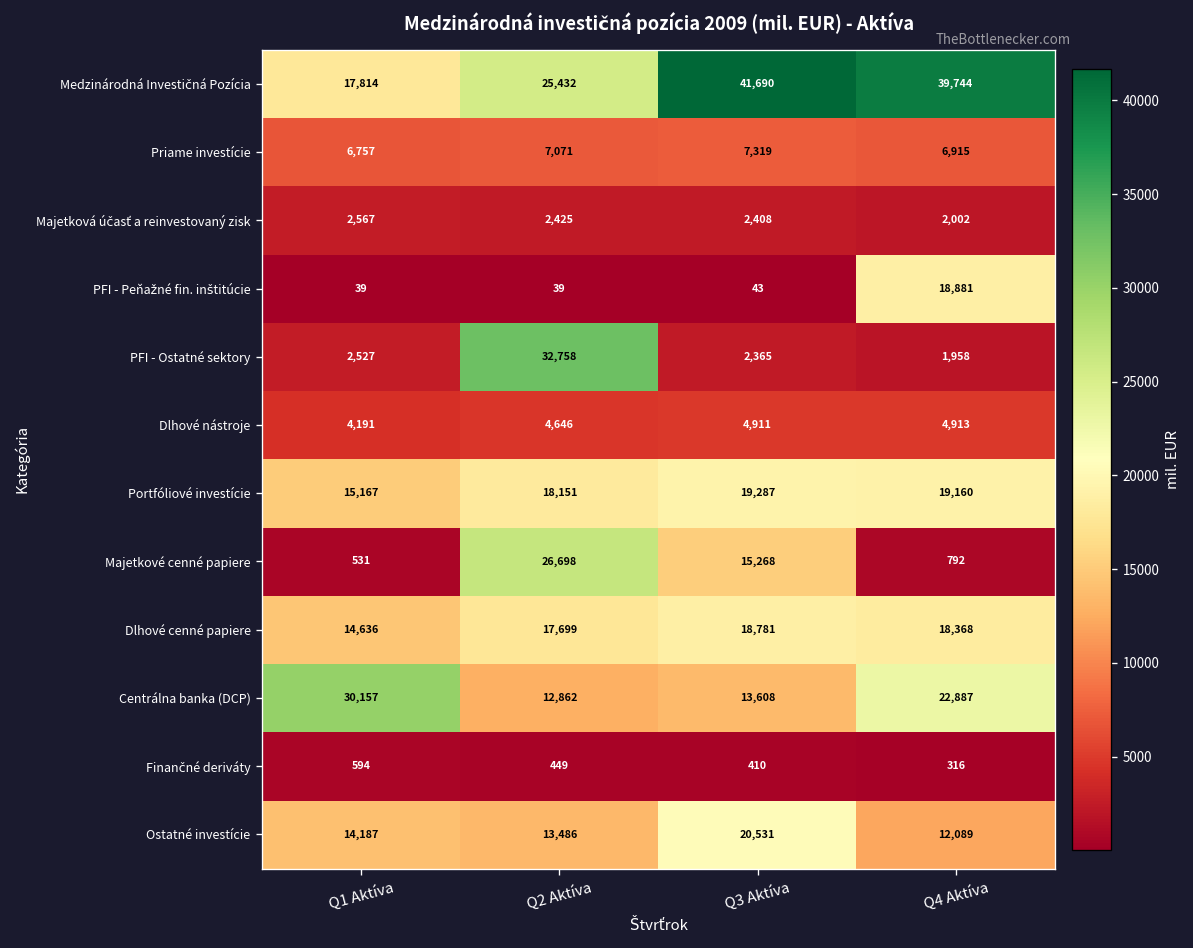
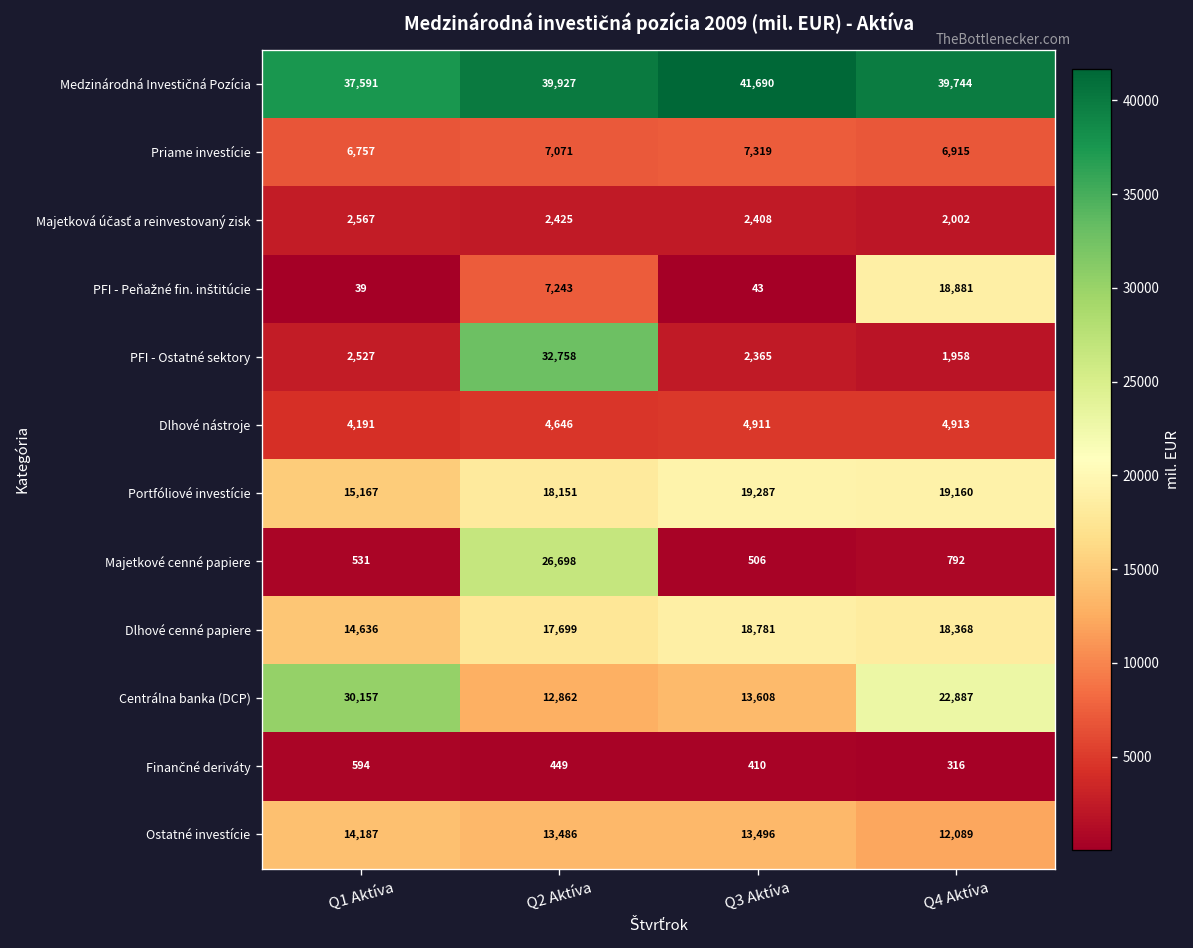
  {
    "Medzinárodná Investičná Pozícia": {
-     "Q1 Aktíva": "17,814",
-     "Q2 Aktíva": "25,432",
+     "Q1 Aktíva": "37,591",
+     "Q2 Aktíva": "39,927",
      "Q3 Aktíva": "41,690",
      "Q4 Aktíva": "39,744"
    },
    "Priame investície": {
      "Q1 Aktíva": "6,757",
      "Q2 Aktíva": "7,071",
      "Q3 Aktíva": "7,319",
      "Q4 Aktíva": "6,915"
    },
    "Majetková účasť a reinvestovaný zisk": {
      "Q1 Aktíva": "2,567",
      "Q2 Aktíva": "2,425",
      "Q3 Aktíva": "2,408",
      "Q4 Aktíva": "2,002"
    },
    "PFI - Peňažné fin. inštitúcie": {
      "Q1 Aktíva": "39",
-     "Q2 Aktíva": "39",
+     "Q2 Aktíva": "7,243",
      "Q3 Aktíva": "43",
      "Q4 Aktíva": "18,881"
    },
    "PFI - Ostatné sektory": {
      "Q1 Aktíva": "2,527",
      "Q2 Aktíva": "32,758",
      "Q3 Aktíva": "2,365",
      "Q4 Aktíva": "1,958"
    },
    "Dlhové nástroje": {
      "Q1 Aktíva": "4,191",
      "Q2 Aktíva": "4,646",
      "Q3 Aktíva": "4,911",
      "Q4 Aktíva": "4,913"
    },
    "Portfóliové investície": {
      "Q1 Aktíva": "15,167",
      "Q2 Aktíva": "18,151",
      "Q3 Aktíva": "19,287",
      "Q4 Aktíva": "19,160"
    },
    "Majetkové cenné papiere": {
      "Q1 Aktíva": "531",
      "Q2 Aktíva": "26,698",
-     "Q3 Aktíva": "15,268",
+     "Q3 Aktíva": "506",
      "Q4 Aktíva": "792"
    },
    "Dlhové cenné papiere": {
      "Q1 Aktíva": "14,636",
      "Q2 Aktíva": "17,699",
      "Q3 Aktíva": "18,781",
      "Q4 Aktíva": "18,368"
    },
    "Centrálna banka (DCP)": {
      "Q1 Aktíva": "30,157",
      "Q2 Aktíva": "12,862",
      "Q3 Aktíva": "13,608",
      "Q4 Aktíva": "22,887"
    },
    "Finančné deriváty": {
      "Q1 Aktíva": "594",
      "Q2 Aktíva": "449",
      "Q3 Aktíva": "410",
      "Q4 Aktíva": "316"
    },
    "Ostatné investície": {
      "Q1 Aktíva": "14,187",
      "Q2 Aktíva": "13,486",
-     "Q3 Aktíva": "20,531",
+     "Q3 Aktíva": "13,496",
      "Q4 Aktíva": "12,089"
    }
  }
